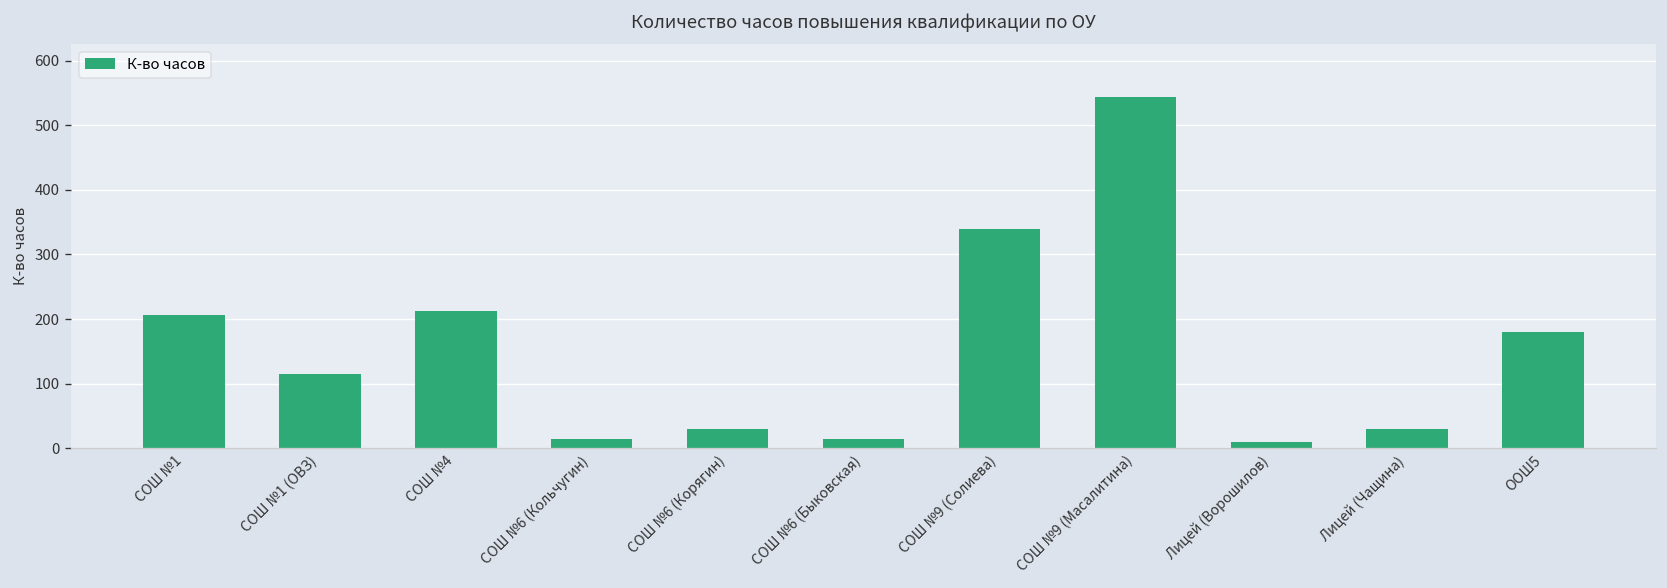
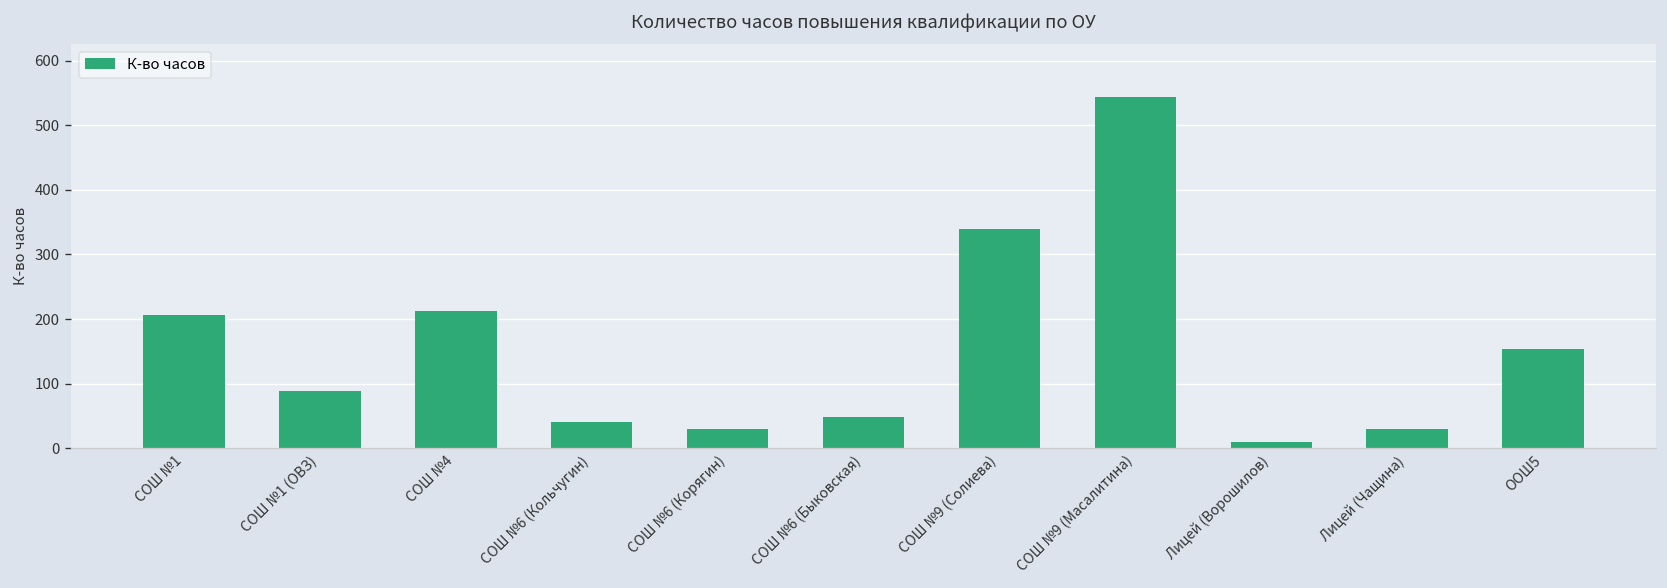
  {
    "СОШ №1": 210,
-   "СОШ №1 (ОВЗ)": 120,
+   "СОШ №1 (ОВЗ)": 90,
    "СОШ №4": 210,
-   "СОШ №6 (Кольчугин)": 20,
+   "СОШ №6 (Кольчугин)": 40,
    "СОШ №6 (Корягин)": 30,
-   "СОШ №6 (Быковская)": 20,
+   "СОШ №6 (Быковская)": 50,
    "СОШ №9 (Солиева)": 340,
    "СОШ №9 (Масалитина)": 540,
    "Лицей (Ворошилов)": 10,
    "Лицей (Чащина)": 30,
-   "ООШ5": 180
+   "ООШ5": 150
  }
